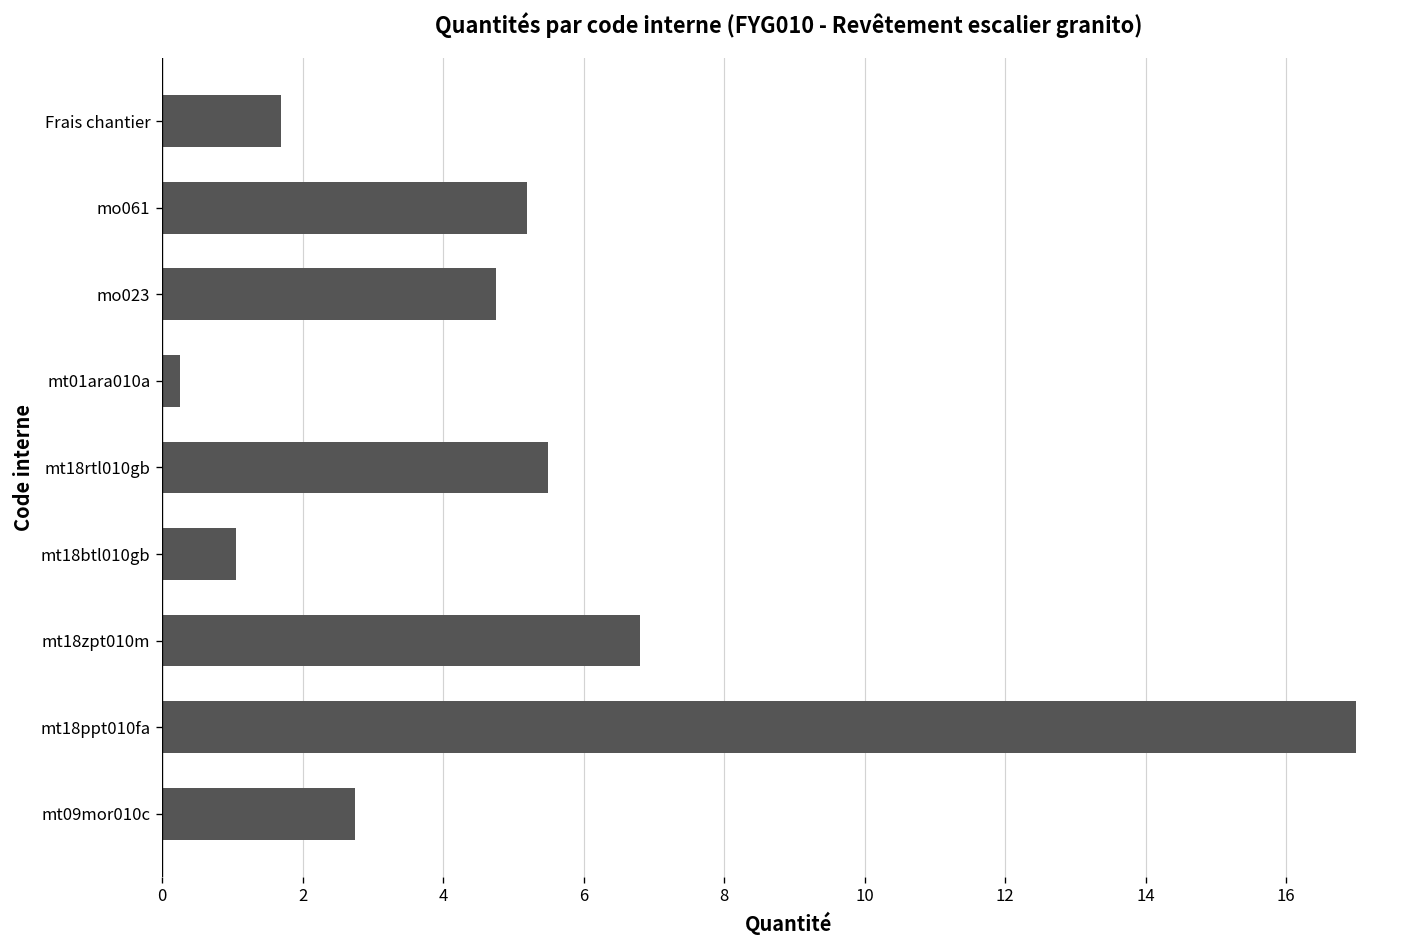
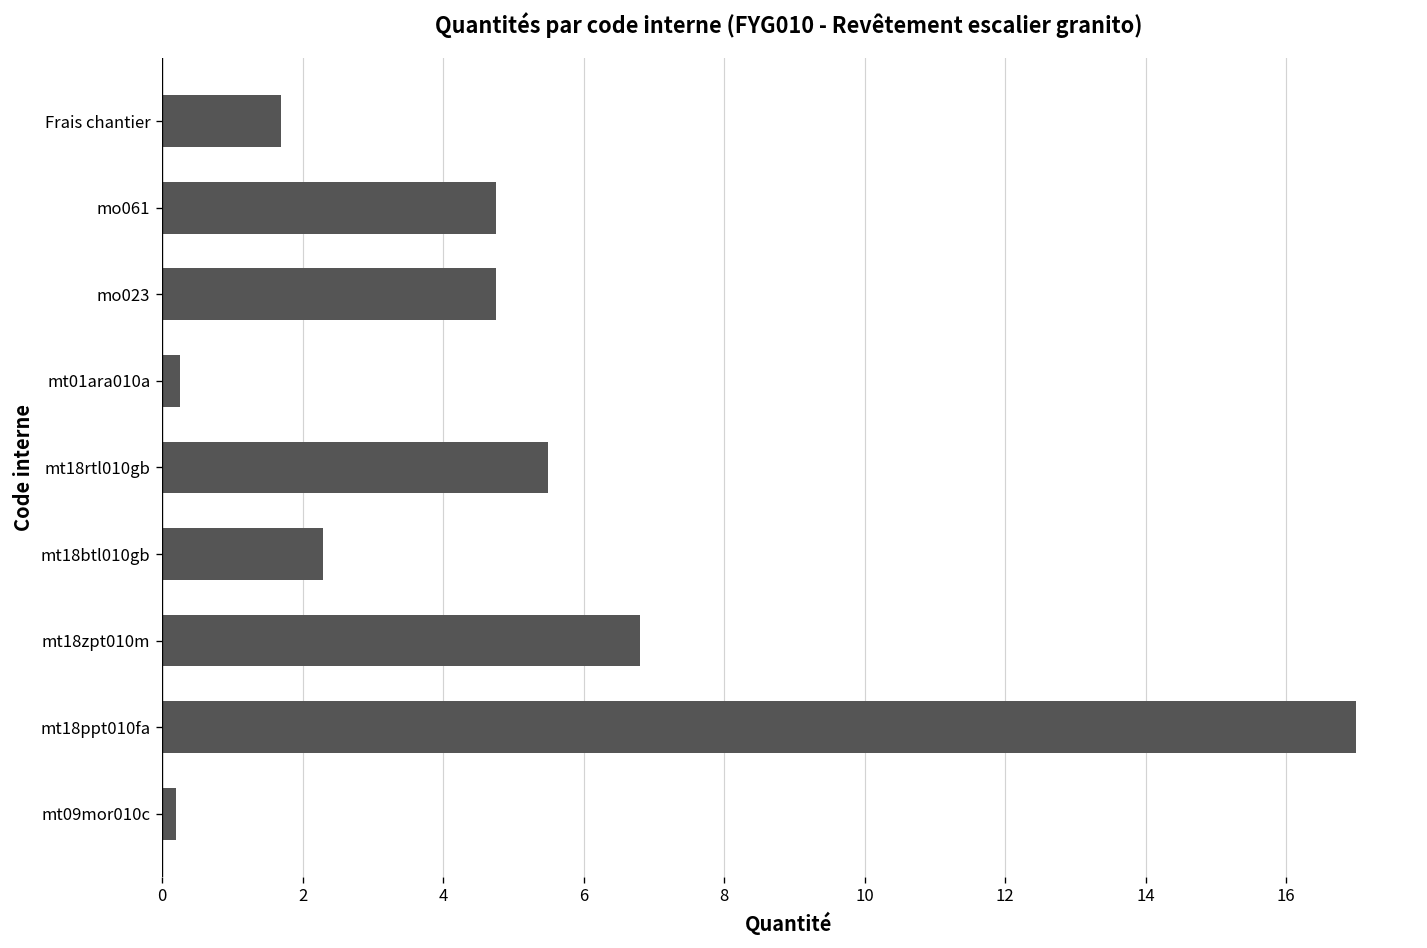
  {
    "Frais chantier": 1.7,
-   "mo061": 5.2,
+   "mo061": 4.8,
    "mo023": 4.8,
    "mt01ara010a": 0.3,
    "mt18rtl010gb": 5.5,
-   "mt18btl010gb": 1.1,
+   "mt18btl010gb": 2.3,
    "mt18zpt010m": 6.8,
    "mt18ppt010fa": 17.0,
-   "mt09mor010c": 2.8
+   "mt09mor010c": 0.2
  }
